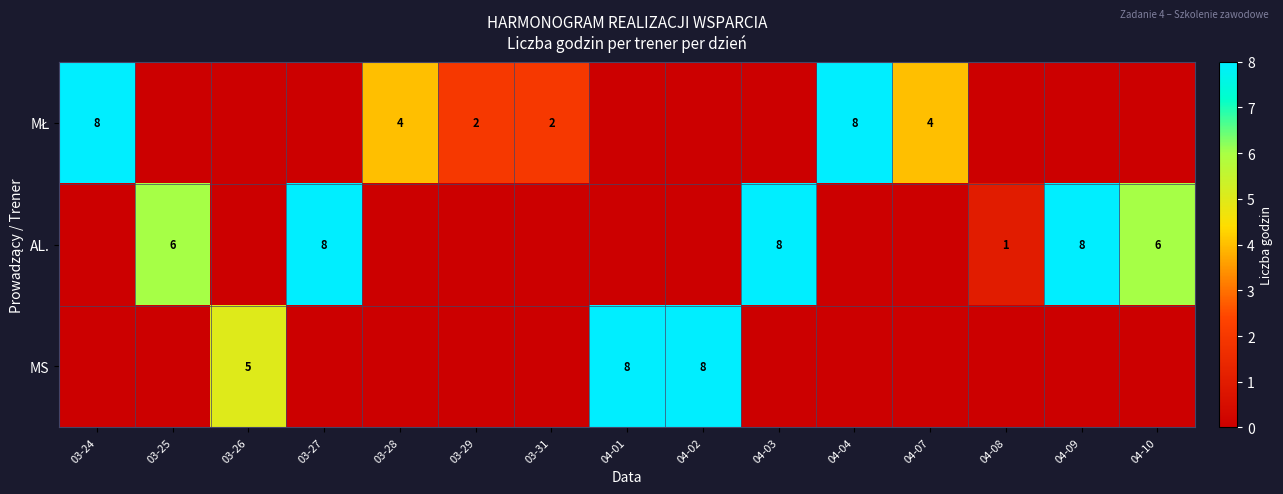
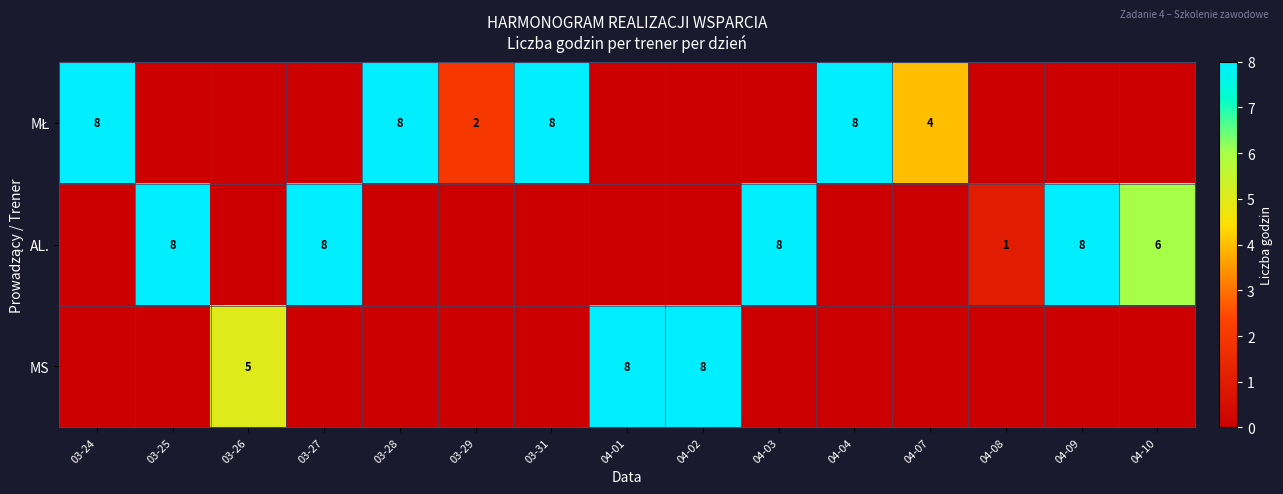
  {
    "MŁ": {
      "03-24": 8,
-     "03-28": 4,
+     "03-28": 8,
      "03-29": 2,
-     "03-31": 2,
+     "03-31": 8,
      "04-04": 8,
      "04-07": 4
    },
    "AL.": {
-     "03-25": 6,
+     "03-25": 8,
      "03-27": 8,
      "04-03": 8,
      "04-08": 1,
      "04-09": 8,
      "04-10": 6
    },
    "MS": {
      "03-26": 5,
      "04-01": 8,
      "04-02": 8
    }
  }
